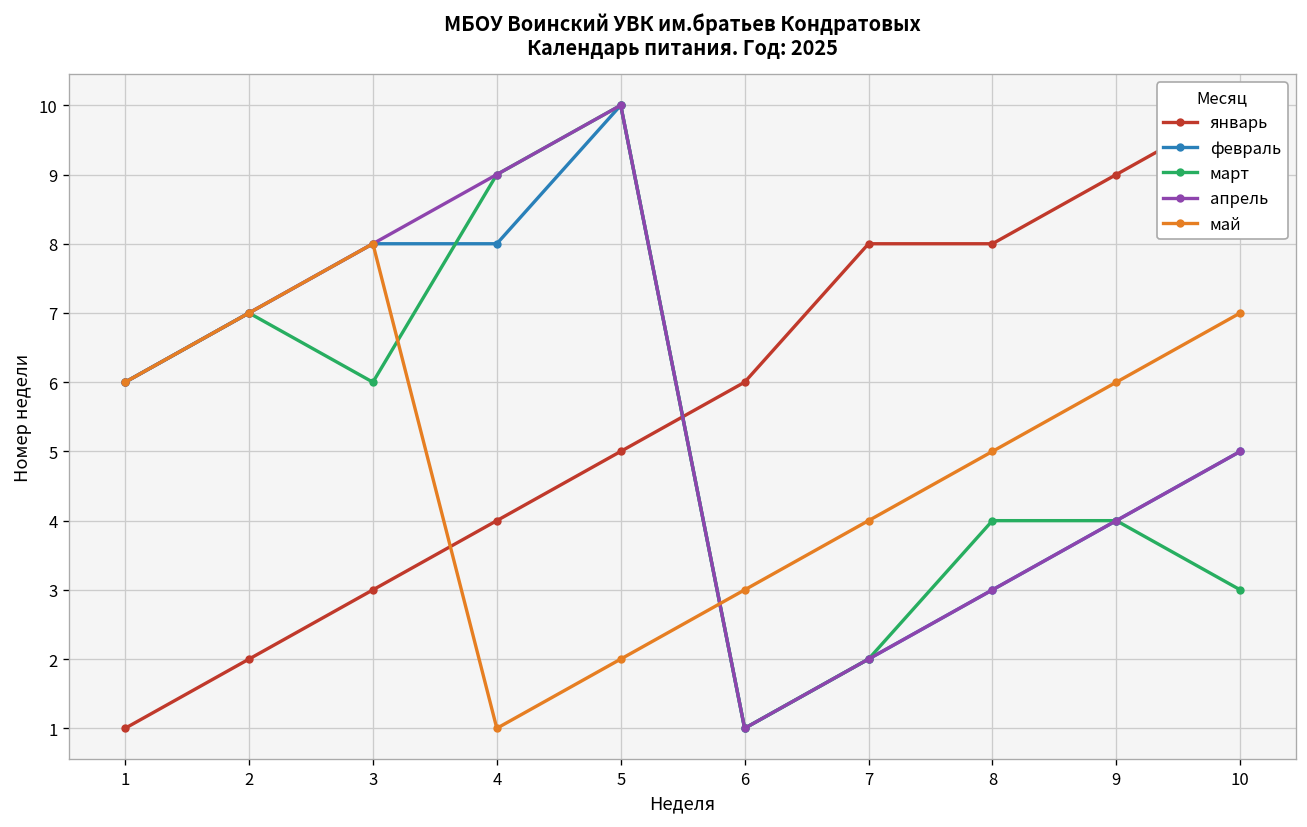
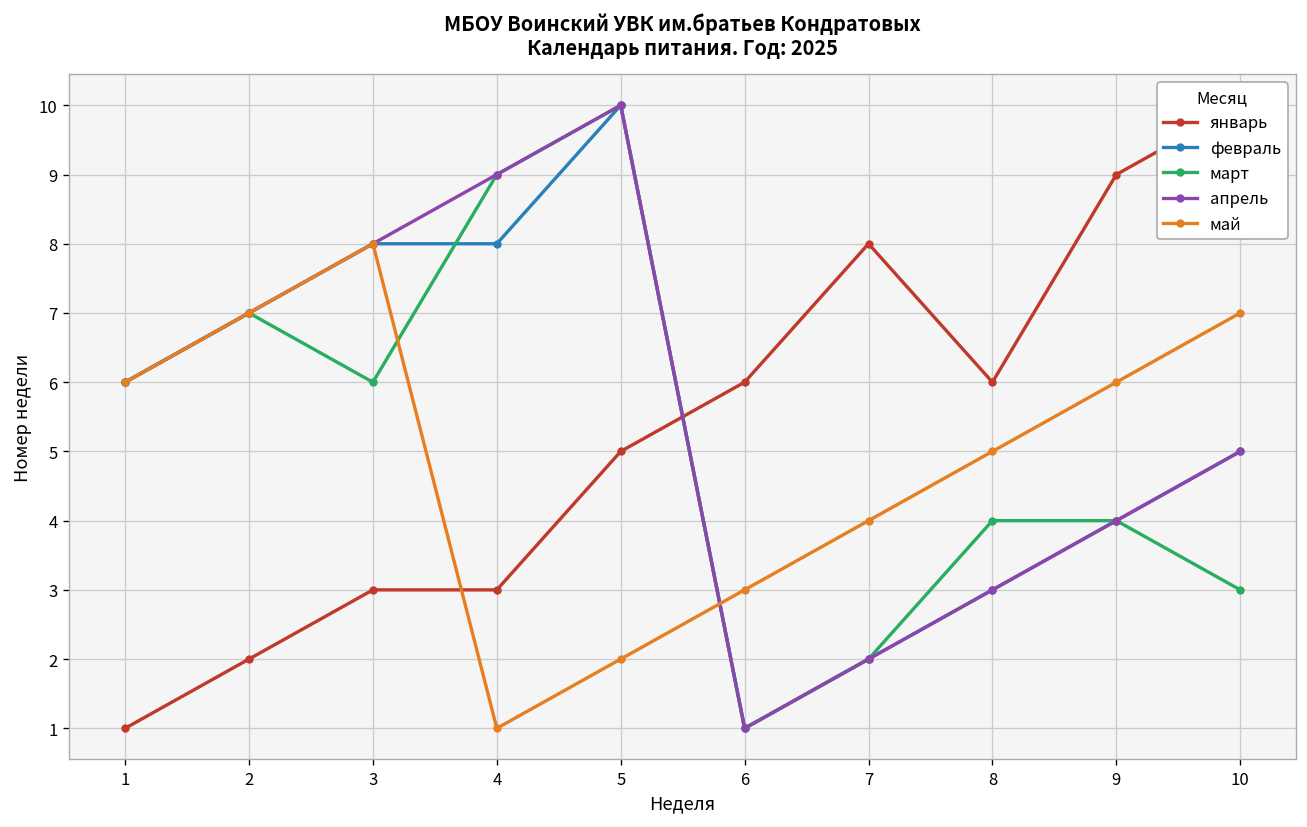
  {
    "январь": {
      "1": 1,
      "2": 2,
      "3": 3,
-     "4": 4,
+     "4": 3,
      "5": 5,
      "6": 6,
      "7": 8,
-     "8": 8,
+     "8": 6,
      "9": 9
    },
    "февраль": {
      "4": 8
    },
    "март": {
      "3": 6,
      "8": 4,
      "10": 3
    },
    "май": {
      "4": 1,
      "5": 2,
      "6": 3,
      "7": 4,
      "8": 5,
      "9": 6,
      "10": 7
    }
  }
